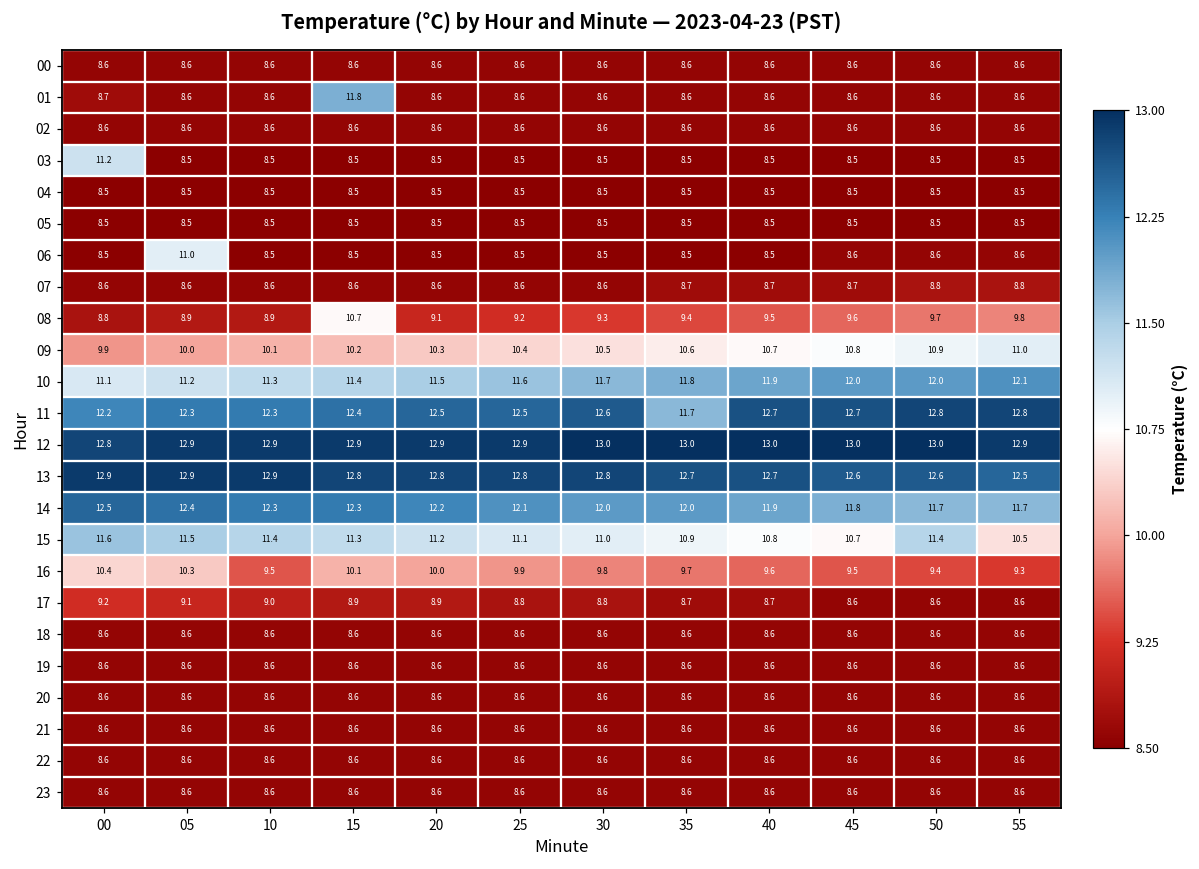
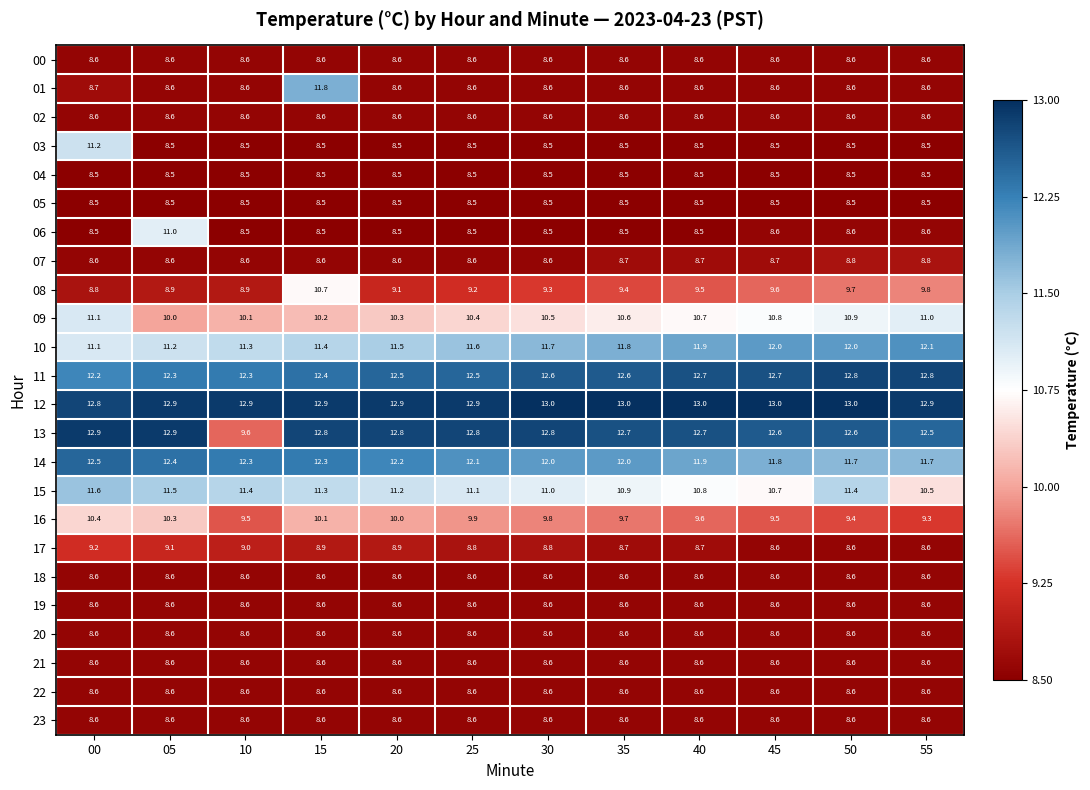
  {
    "09": {
-     "00": 9.9,
+     "00": 11.1,
      "05": 10.0,
      "10": 10.1,
      "15": 10.2,
      "20": 10.3,
      "25": 10.4,
      "30": 10.5,
      "35": 10.6,
      "40": 10.7,
      "45": 10.8,
      "50": 10.9,
      "55": 11.0
    },
    "11": {
      "00": 12.2,
      "05": 12.3,
      "10": 12.3,
      "15": 12.4,
      "20": 12.5,
      "25": 12.5,
      "30": 12.6,
-     "35": 11.7,
+     "35": 12.6,
      "40": 12.7,
      "45": 12.7,
      "50": 12.8,
      "55": 12.8
    },
    "13": {
      "00": 12.9,
      "05": 12.9,
-     "10": 12.9,
+     "10": 9.6,
      "15": 12.8,
      "20": 12.8,
      "25": 12.8,
      "30": 12.8,
      "35": 12.7,
      "40": 12.7,
      "45": 12.6,
      "50": 12.6,
      "55": 12.5
    }
  }
